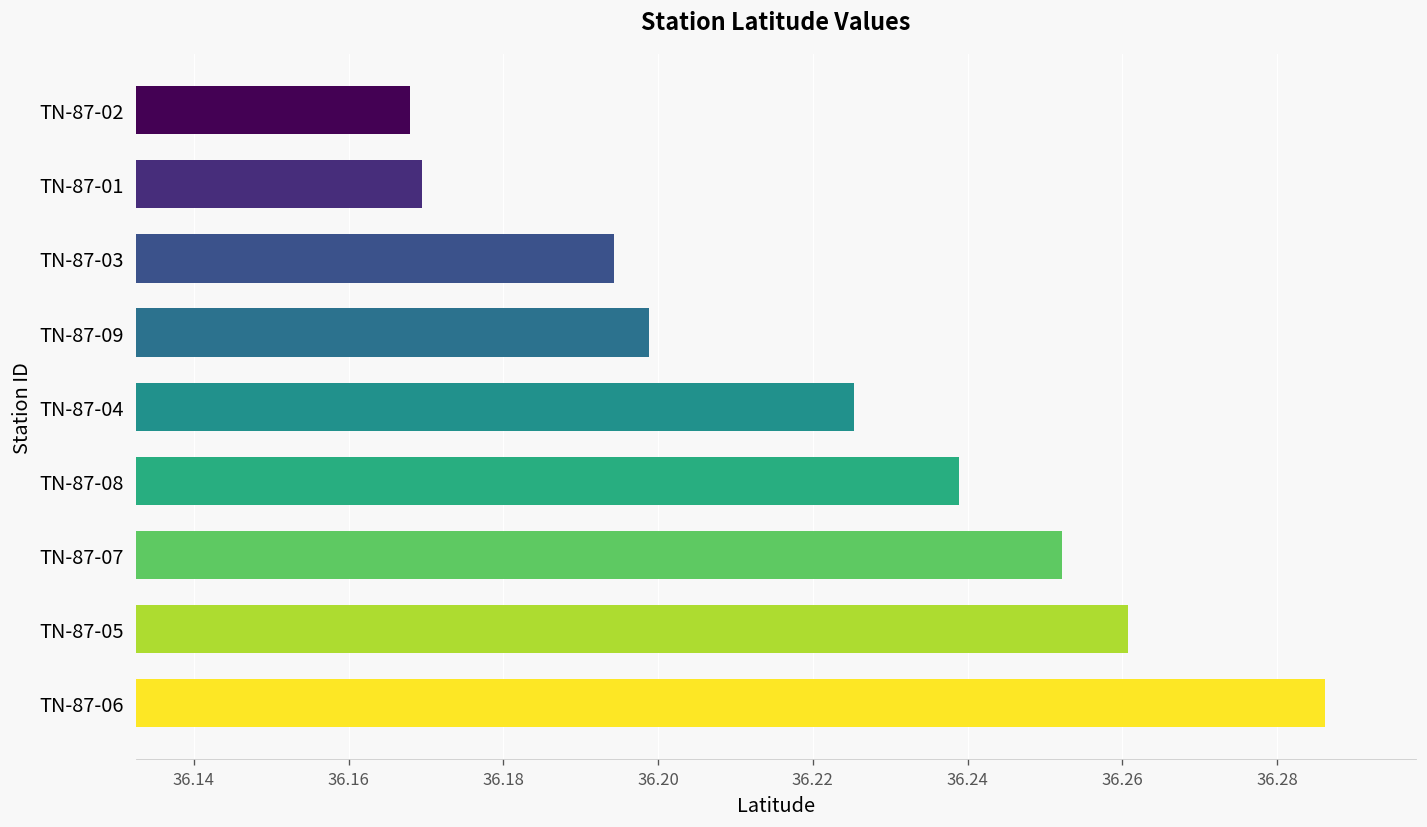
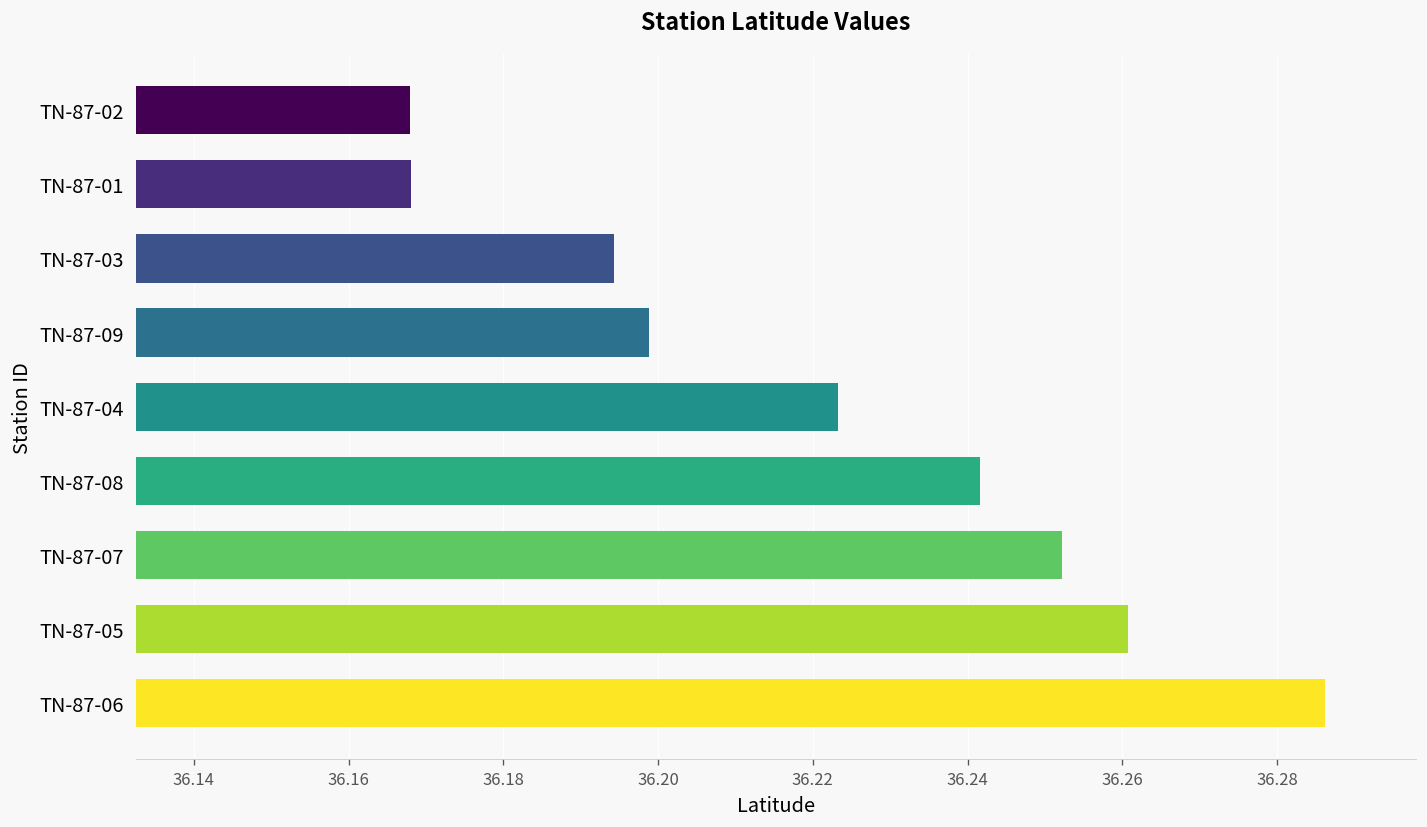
  {
    "TN-87-02": 36.168,
-   "TN-87-01": 36.169,
+   "TN-87-01": 36.168,
    "TN-87-03": 36.194,
    "TN-87-09": 36.199,
-   "TN-87-04": 36.225,
-   "TN-87-08": 36.239,
+   "TN-87-04": 36.223,
+   "TN-87-08": 36.242,
    "TN-87-07": 36.252,
    "TN-87-05": 36.261,
    "TN-87-06": 36.286
  }
